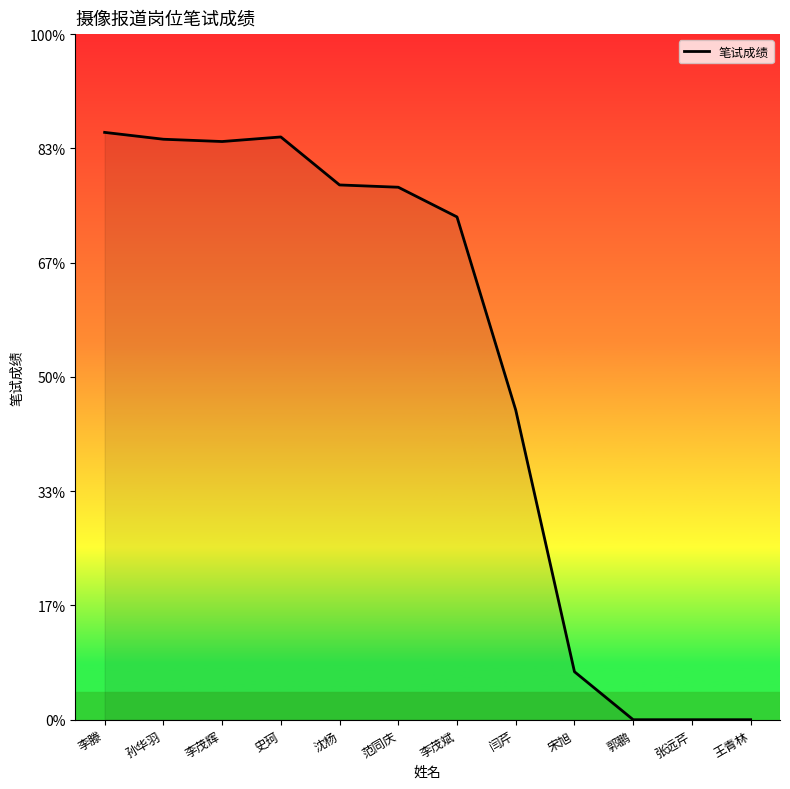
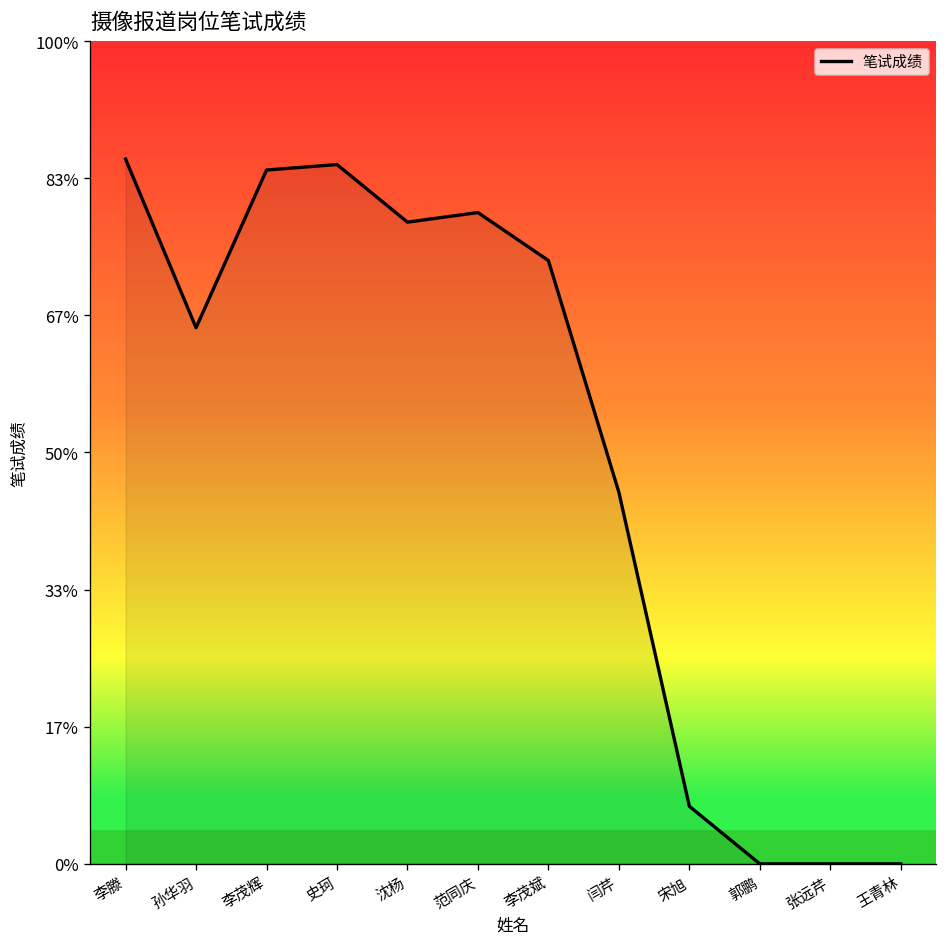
  {
    "李滕": "86%",
-   "孙华羽": "85%",
+   "孙华羽": "65%",
    "李茂辉": "84%",
    "史珂": "85%",
    "沈杨": "78%",
-   "范同庆": "78%",
+   "范同庆": "79%",
    "李茂斌": "73%",
    "闫芹": "45%",
    "宋旭": "7%"
  }
